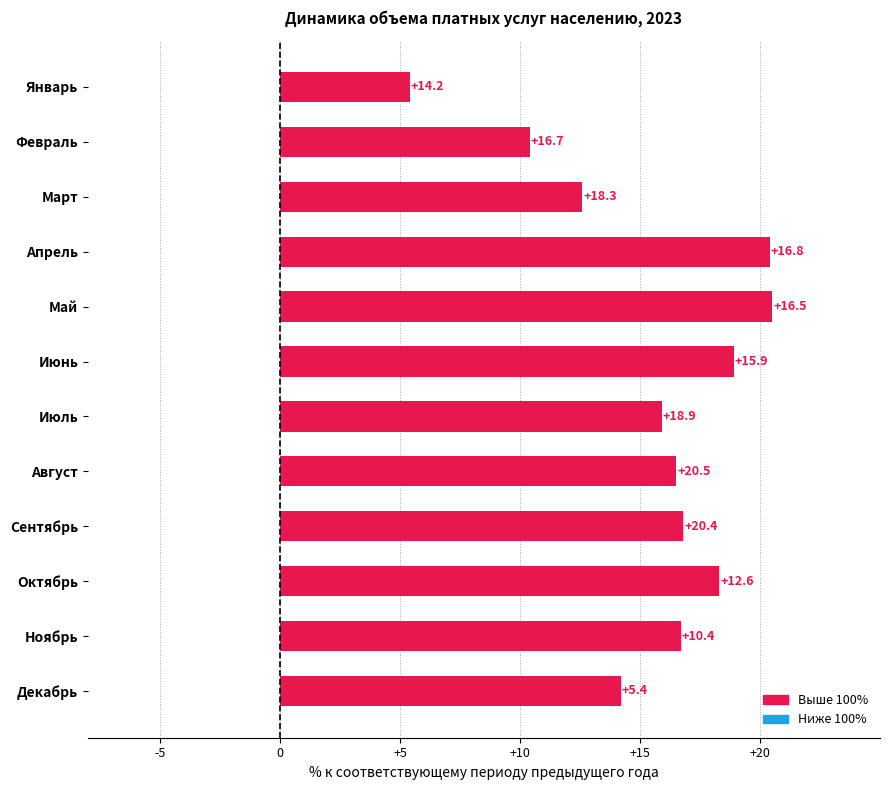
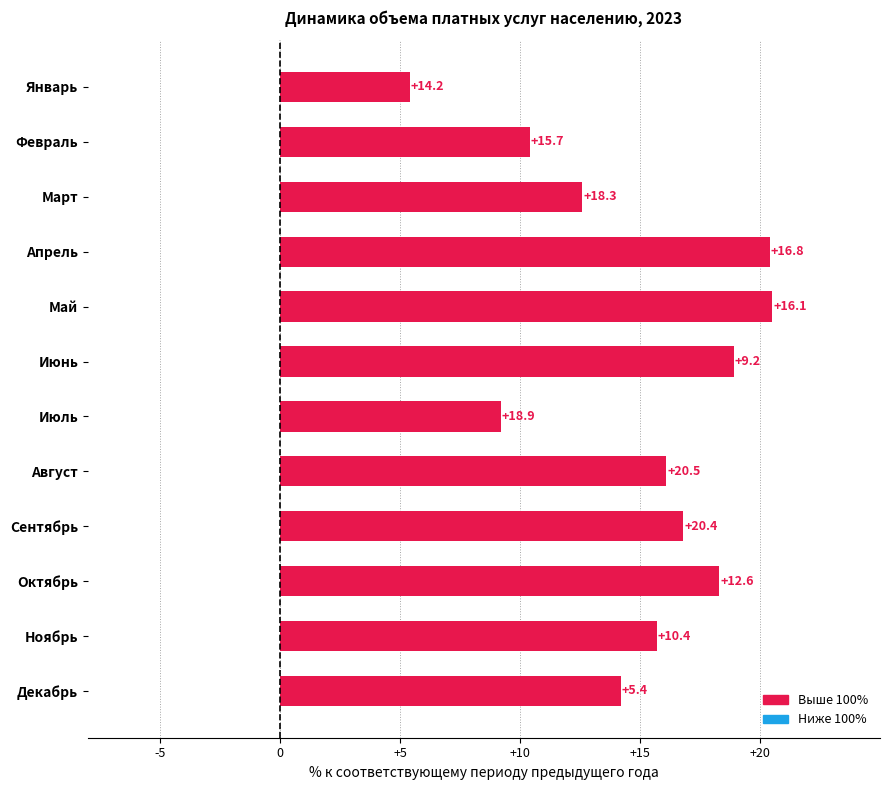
  {
-   "Июль": "+15.9",
-   "Август": "+16.5",
-   "Ноябрь": "+16.7"
+   "Июль": "+9.2",
+   "Август": "+16.1",
+   "Ноябрь": "+15.7"
  }
